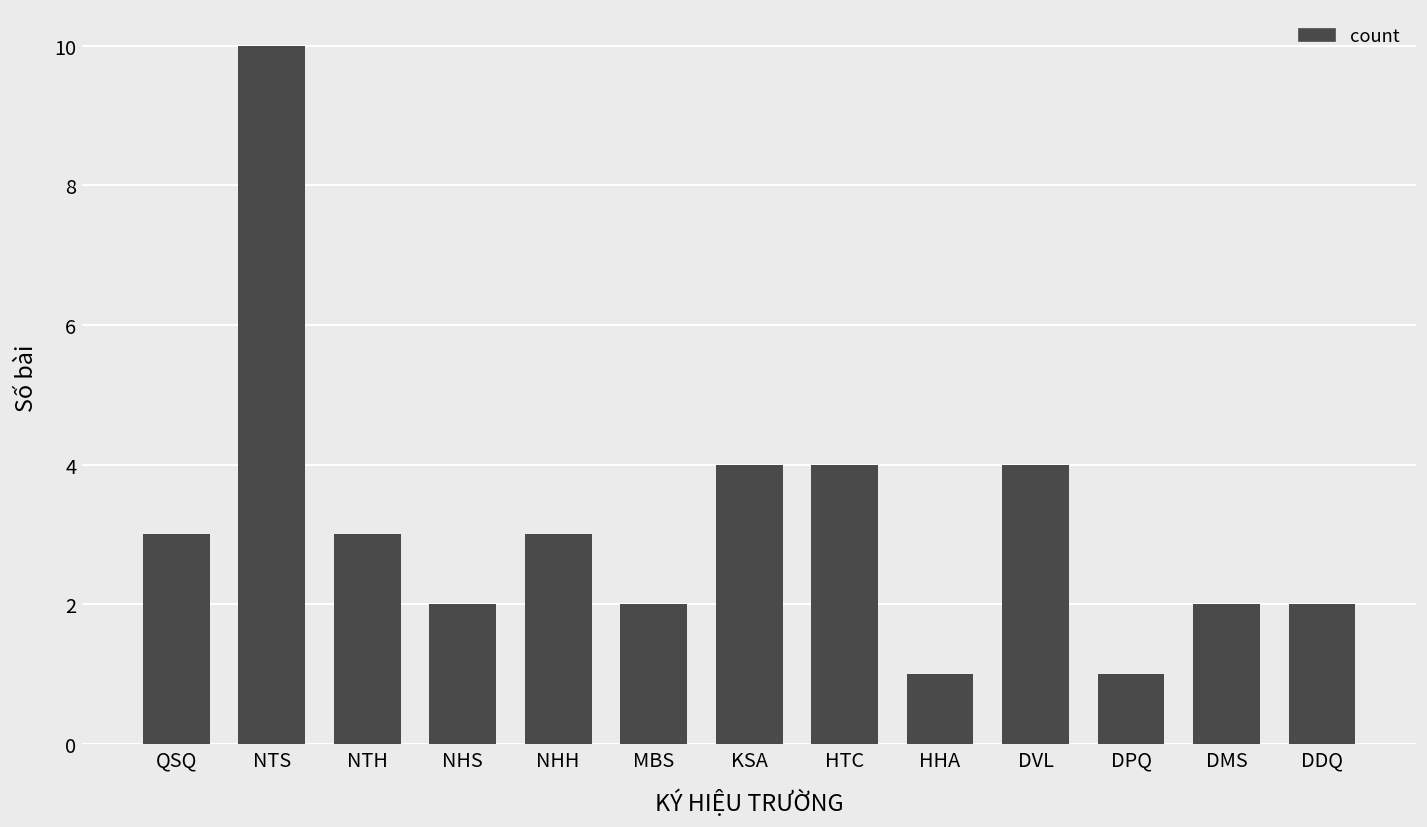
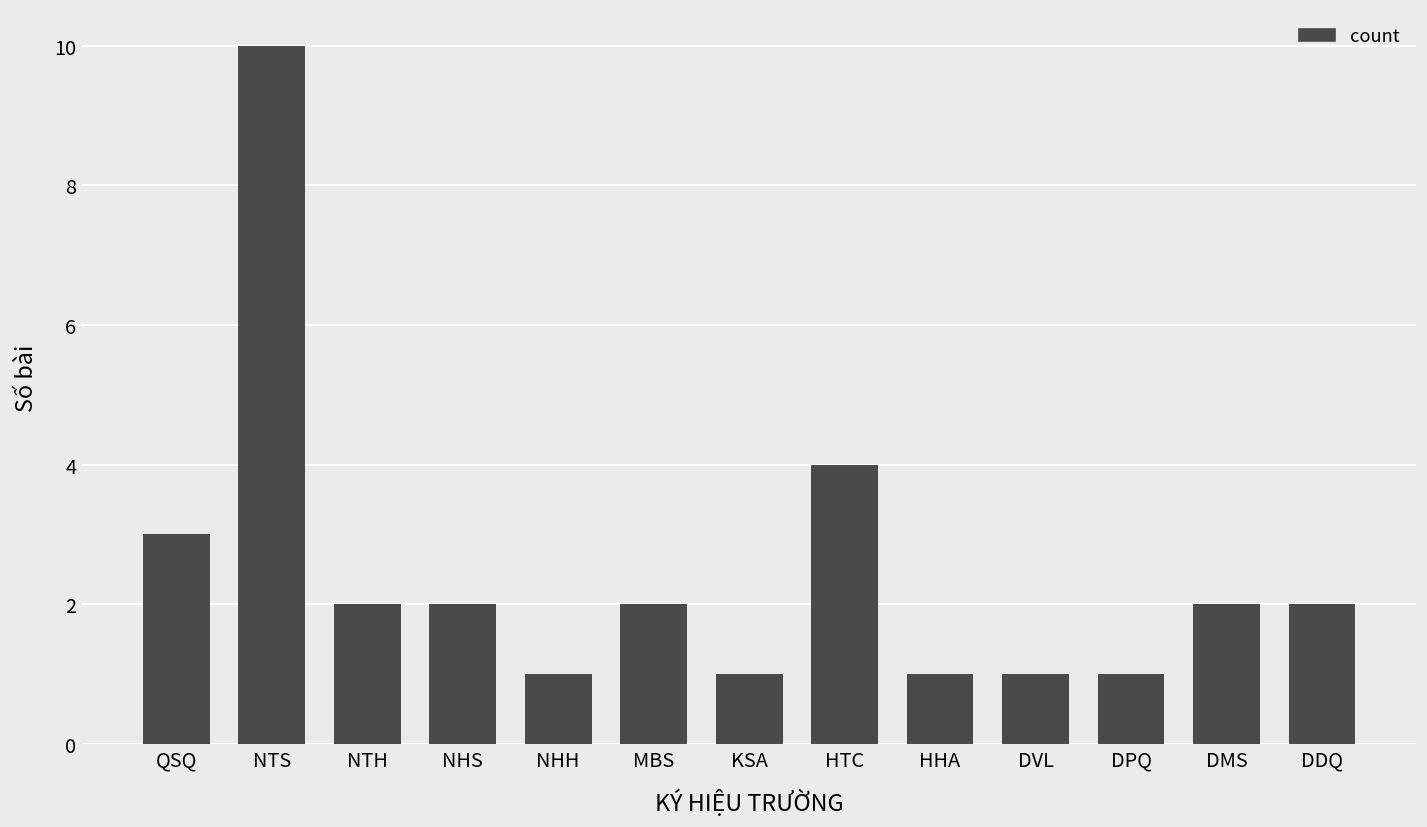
  {
    "QSQ": 3,
    "NTS": 10,
-   "NTH": 3,
+   "NTH": 2,
    "NHS": 2,
-   "NHH": 3,
+   "NHH": 1,
    "MBS": 2,
-   "KSA": 4,
+   "KSA": 1,
    "HTC": 4,
    "HHA": 1,
-   "DVL": 4,
+   "DVL": 1,
    "DPQ": 1,
    "DMS": 2,
    "DDQ": 2
  }
